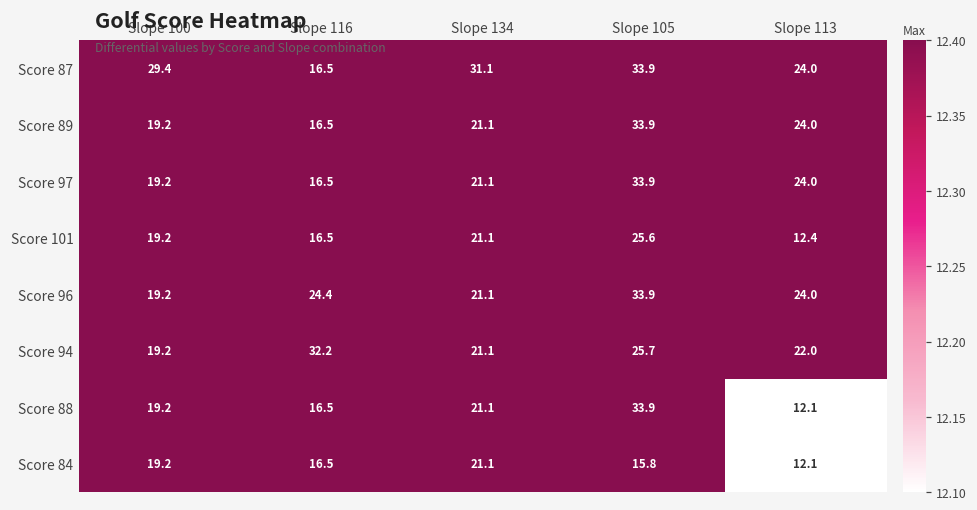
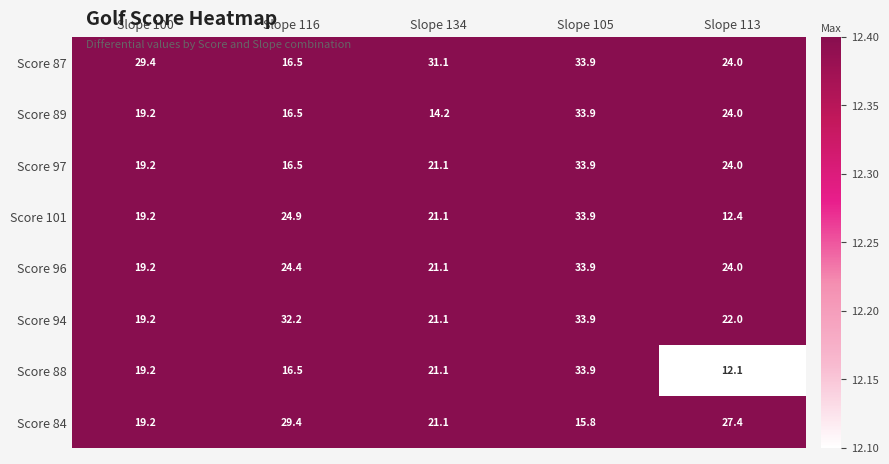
  {
    "Score 87": {
      "Slope 100": 29.4,
      "Slope 116": 16.5,
      "Slope 134": 31.1,
      "Slope 105": 33.9,
      "Slope 113": 24.0
    },
    "Score 89": {
      "Slope 100": 19.2,
      "Slope 116": 16.5,
-     "Slope 134": 21.1,
+     "Slope 134": 14.2,
      "Slope 105": 33.9,
      "Slope 113": 24.0
    },
    "Score 97": {
      "Slope 100": 19.2,
      "Slope 116": 16.5,
      "Slope 134": 21.1,
      "Slope 105": 33.9,
      "Slope 113": 24.0
    },
    "Score 101": {
      "Slope 100": 19.2,
-     "Slope 116": 16.5,
+     "Slope 116": 24.9,
      "Slope 134": 21.1,
-     "Slope 105": 25.6,
+     "Slope 105": 33.9,
      "Slope 113": 12.4
    },
    "Score 96": {
      "Slope 100": 19.2,
      "Slope 116": 24.4,
      "Slope 134": 21.1,
      "Slope 105": 33.9,
      "Slope 113": 24.0
    },
    "Score 94": {
      "Slope 100": 19.2,
      "Slope 116": 32.2,
      "Slope 134": 21.1,
-     "Slope 105": 25.7,
+     "Slope 105": 33.9,
      "Slope 113": 22.0
    },
    "Score 88": {
      "Slope 100": 19.2,
      "Slope 116": 16.5,
      "Slope 134": 21.1,
      "Slope 105": 33.9,
      "Slope 113": 12.1
    },
    "Score 84": {
      "Slope 100": 19.2,
-     "Slope 116": 16.5,
+     "Slope 116": 29.4,
      "Slope 134": 21.1,
      "Slope 105": 15.8,
-     "Slope 113": 12.1
+     "Slope 113": 27.4
    }
  }
